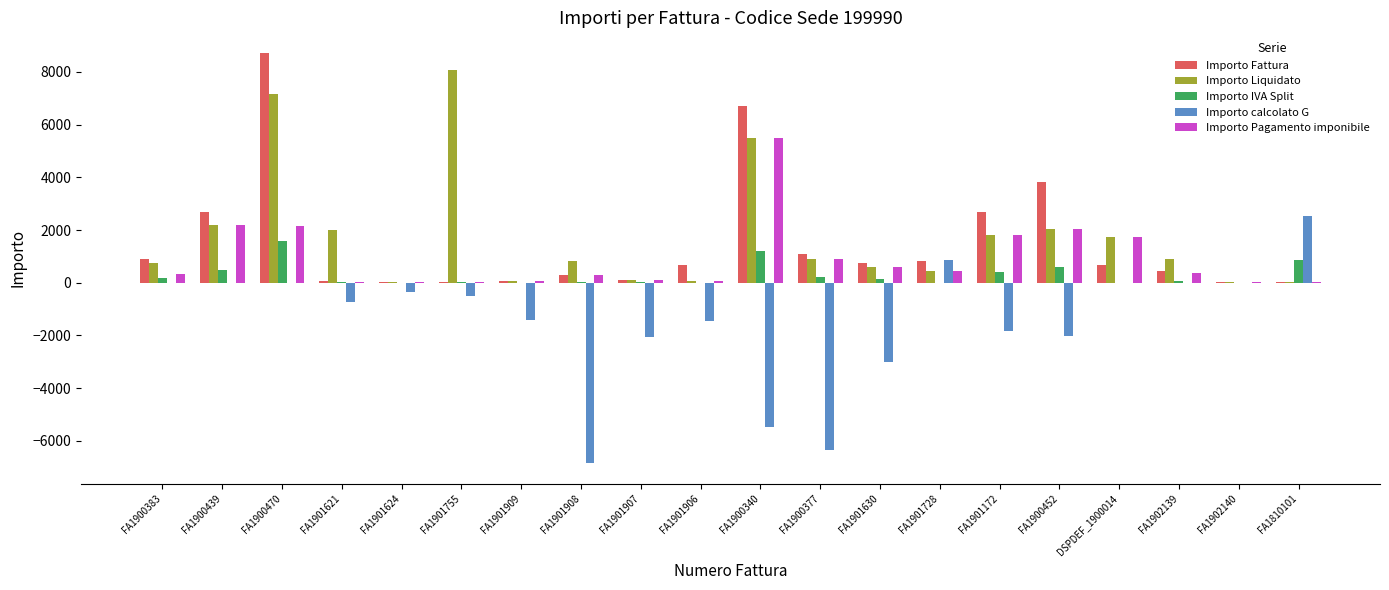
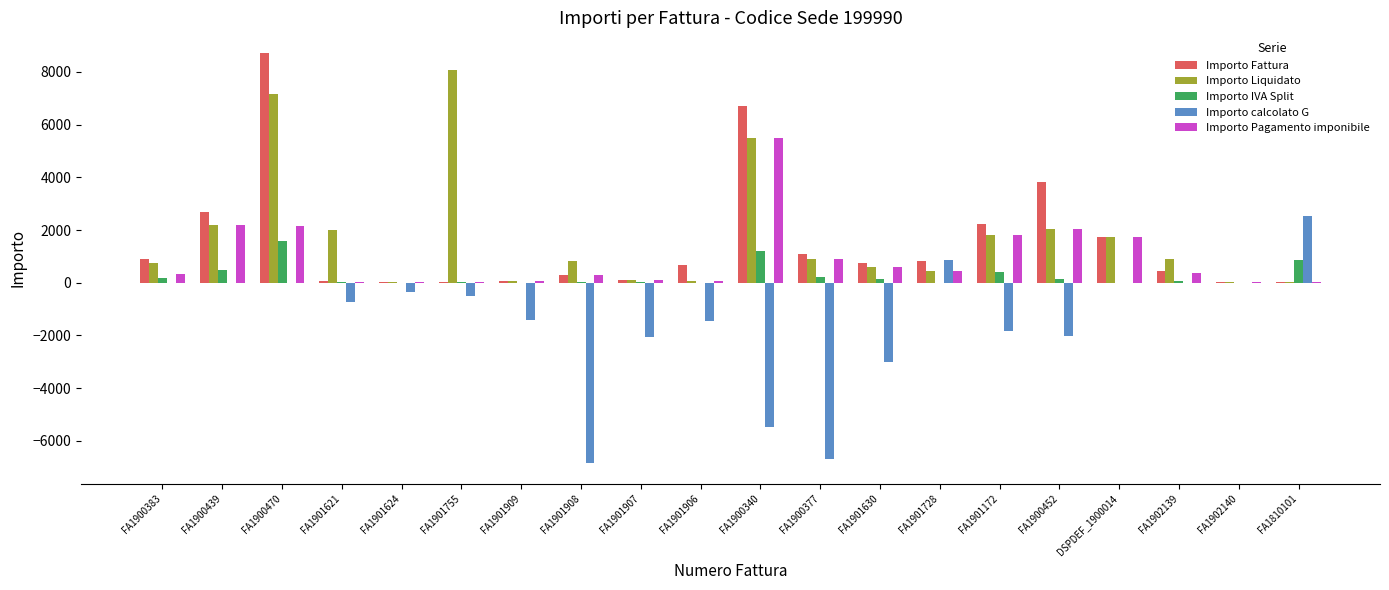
  {
    "Importo Fattura": {
      "FA1900383": 900,
      "FA1900439": 2700,
      "FA1900470": 8700,
      "FA1901908": 300,
      "FA1901907": 100,
      "FA1901906": 700,
      "FA1900340": 6700,
      "FA1900377": 1100,
      "FA1901630": 700,
      "FA1901728": 800,
-     "FA1901172": 2700,
+     "FA1901172": 2200,
      "FA1900452": 3800,
-     "DSPDEF_1900014": 700,
+     "DSPDEF_1900014": 1700,
      "FA1902139": 400
    },
    "Importo Liquidato": {
      "FA1900383": 700,
      "FA1900439": 2200,
      "FA1900470": 7200,
      "FA1901621": 2000,
      "FA1901755": 8100,
      "FA1901908": 800,
      "FA1900340": 5500,
      "FA1900377": 900,
      "FA1901630": 600,
      "FA1901728": 400,
      "FA1901172": 1800,
      "FA1900452": 2000,
      "DSPDEF_1900014": 1700,
      "FA1902139": 900
    },
    "Importo IVA Split": {
      "FA1900383": 200,
      "FA1900439": 500,
      "FA1900470": 1600,
      "FA1900340": 1200,
      "FA1900377": 200,
      "FA1901630": 100,
      "FA1901728": 0,
      "FA1901172": 400,
-     "FA1900452": 600,
+     "FA1900452": 200,
      "DSPDEF_1900014": 0,
      "FA1810101": 900
    },
    "Importo calcolato G": {
      "FA1900383": 0,
      "FA1900439": 0,
      "FA1900470": 0,
      "FA1901621": -700,
      "FA1901624": -400,
      "FA1901755": -500,
      "FA1901909": -1400,
      "FA1901908": -6900,
      "FA1901907": -2100,
      "FA1901906": -1500,
      "FA1900340": -5500,
-     "FA1900377": -6300,
+     "FA1900377": -6700,
      "FA1901630": -3000,
      "FA1901728": 900,
      "FA1901172": -1800,
      "FA1900452": -2000,
      "DSPDEF_1900014": 0,
      "FA1902139": 0,
      "FA1902140": 0,
      "FA1810101": 2500
    },
    "Importo Pagamento imponibile": {
      "FA1900383": 300,
      "FA1900439": 2200,
      "FA1900470": 2200,
      "FA1901908": 300,
      "FA1900340": 5500,
      "FA1900377": 900,
      "FA1901630": 600,
      "FA1901728": 400,
      "FA1901172": 1800,
      "FA1900452": 2000,
      "DSPDEF_1900014": 1700,
      "FA1902139": 400
    }
  }
